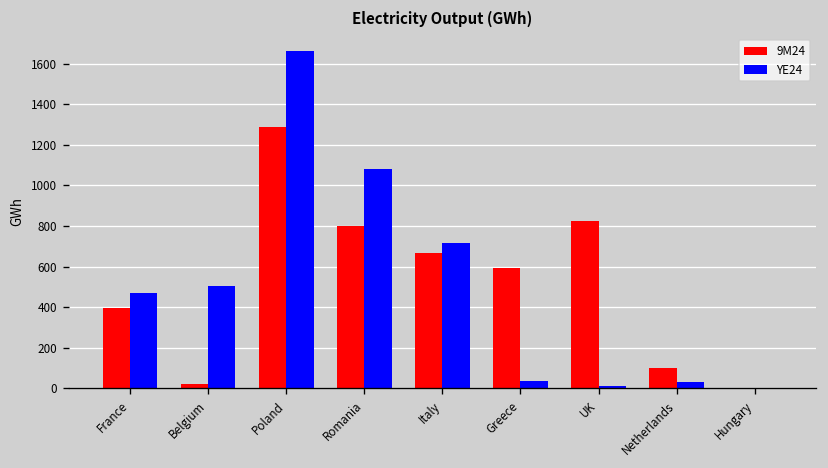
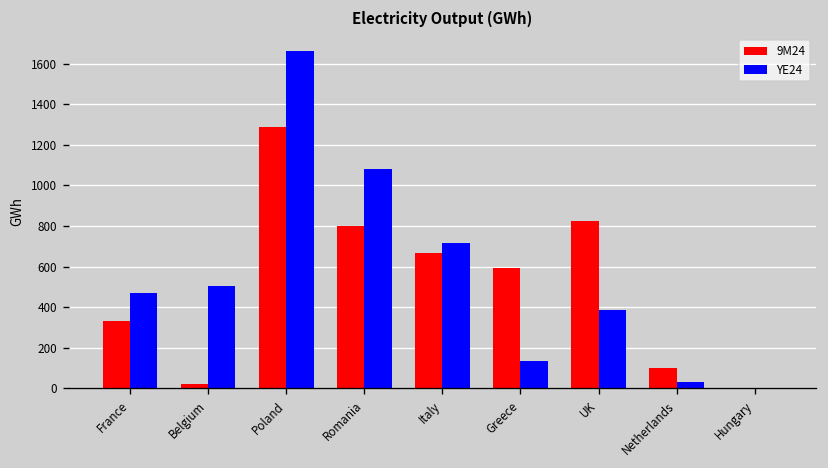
  {
    "9M24": {
-     "France": 400,
+     "France": 330,
      "Belgium": 20,
      "Poland": 1290,
      "Romania": 800,
      "Italy": 670,
      "Greece": 590,
      "UK": 830,
      "Netherlands": 100,
      "Hungary": 0
    },
    "YE24": {
      "France": 470,
      "Belgium": 500,
      "Poland": 1660,
      "Romania": 1080,
      "Italy": 710,
-     "Greece": 30,
-     "UK": 10,
+     "Greece": 140,
+     "UK": 390,
      "Netherlands": 30,
      "Hungary": 0
    }
  }
